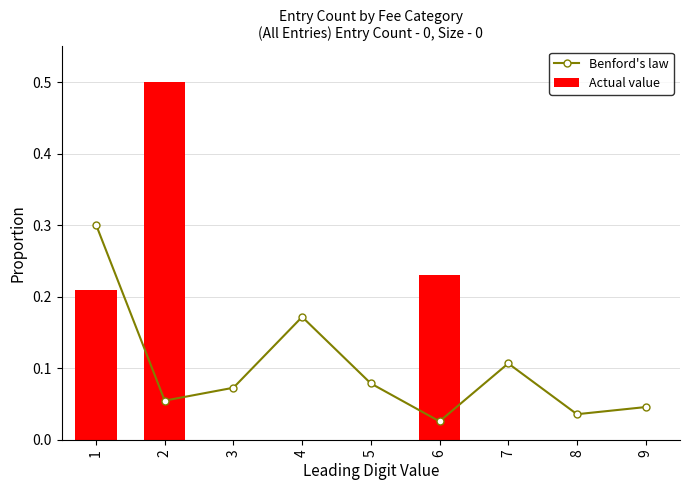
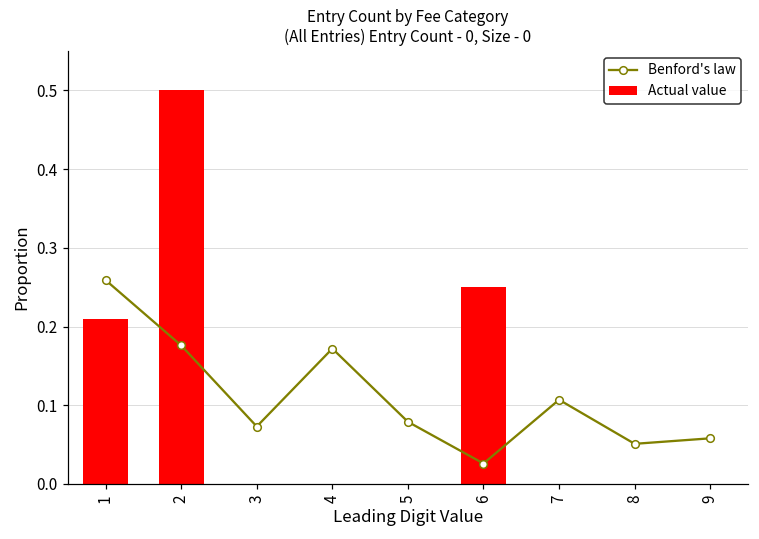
  {
    "Benford's law": {
-     "1": 0.30,
-     "2": 0.06,
+     "1": 0.26,
+     "2": 0.18,
      "3": 0.07,
      "4": 0.17,
      "5": 0.08,
      "6": 0.03,
      "7": 0.11,
-     "8": 0.04,
-     "9": 0.05
+     "8": 0.05,
+     "9": 0.06
    },
    "Actual value": {
      "1": 0.21,
      "2": 0.50,
      "3": 0.00,
      "4": 0.00,
      "5": 0.00,
-     "6": 0.23,
+     "6": 0.25,
      "7": 0.00,
      "8": 0.00,
      "9": 0.00
    }
  }
